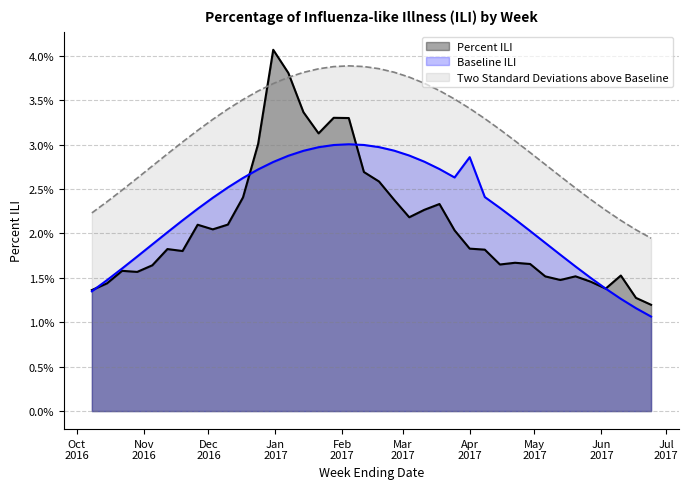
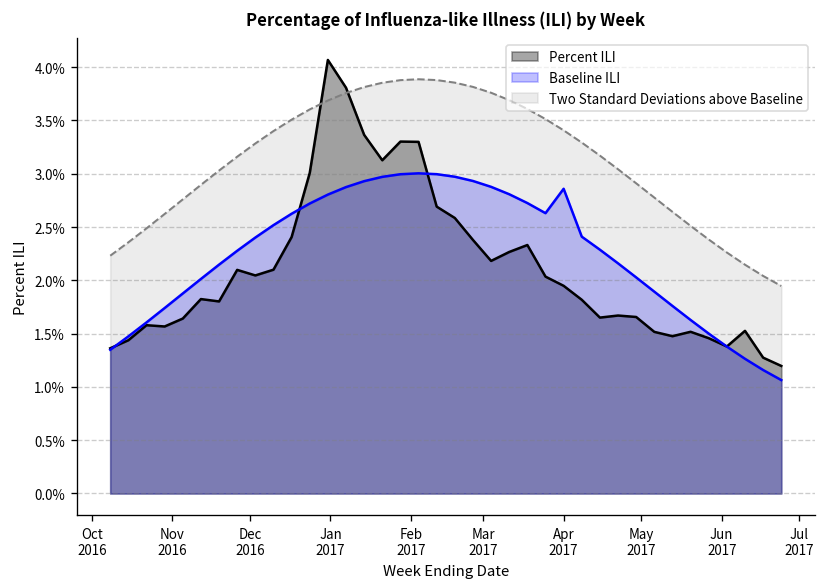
  {
    "Percent ILI": {
-     "Apr 2017": "1.8%"
+     "Apr 2017": "1.9%"
    },
    "Baseline ILI": {
      "Apr 2017": "2.9%"
    },
    "Two Standard Deviations above Baseline": {
      "Apr 2017": "3.4%"
    }
  }
